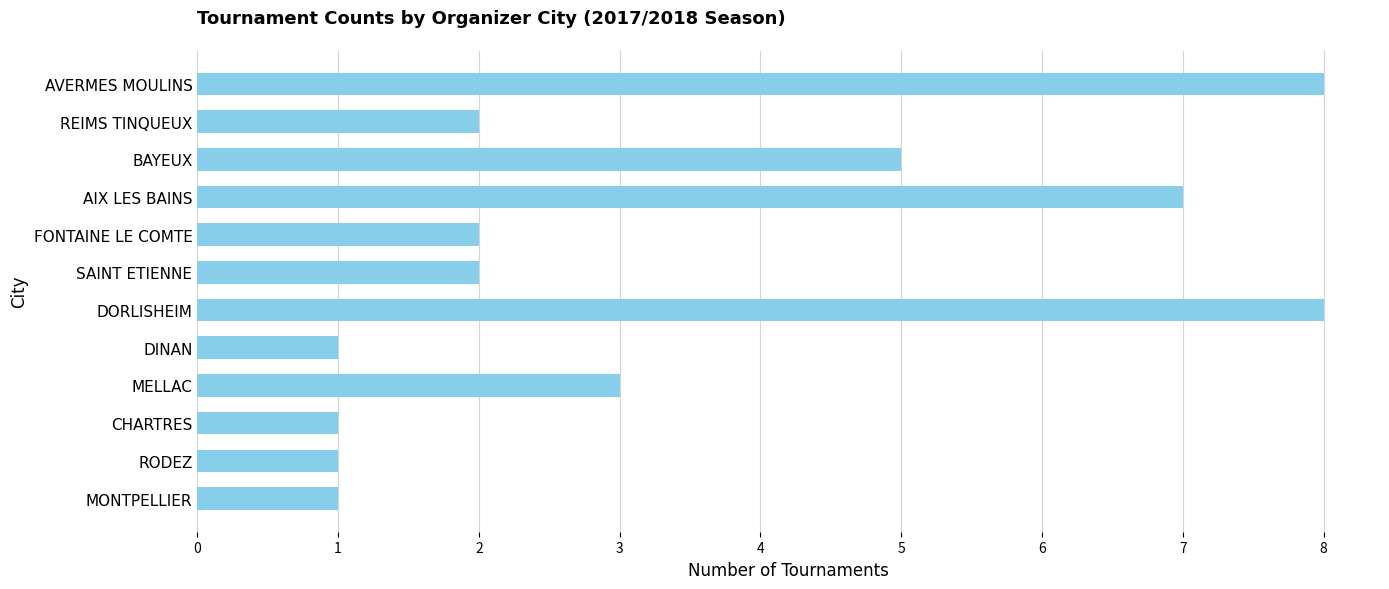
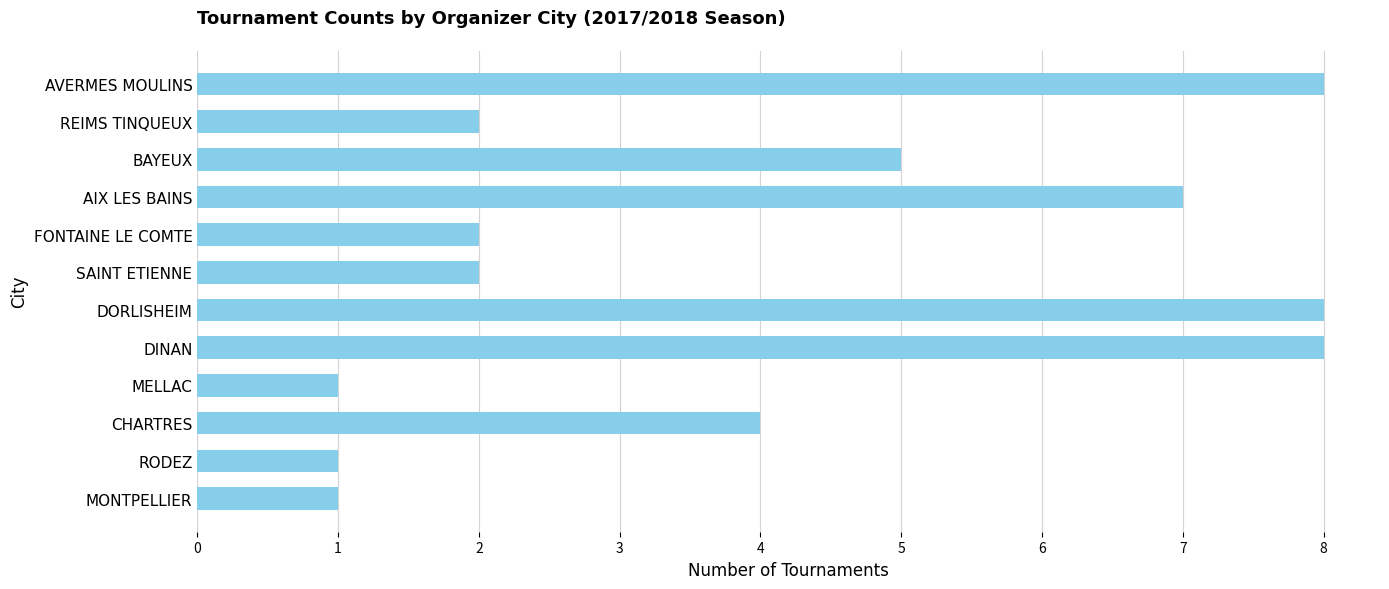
  {
    "AVERMES MOULINS": 8,
    "REIMS TINQUEUX": 2,
    "BAYEUX": 5,
    "AIX LES BAINS": 7,
    "FONTAINE LE COMTE": 2,
    "SAINT ETIENNE": 2,
    "DORLISHEIM": 8,
-   "DINAN": 1,
-   "MELLAC": 3,
-   "CHARTRES": 1,
+   "DINAN": 8,
+   "MELLAC": 1,
+   "CHARTRES": 4,
    "RODEZ": 1,
    "MONTPELLIER": 1
  }
